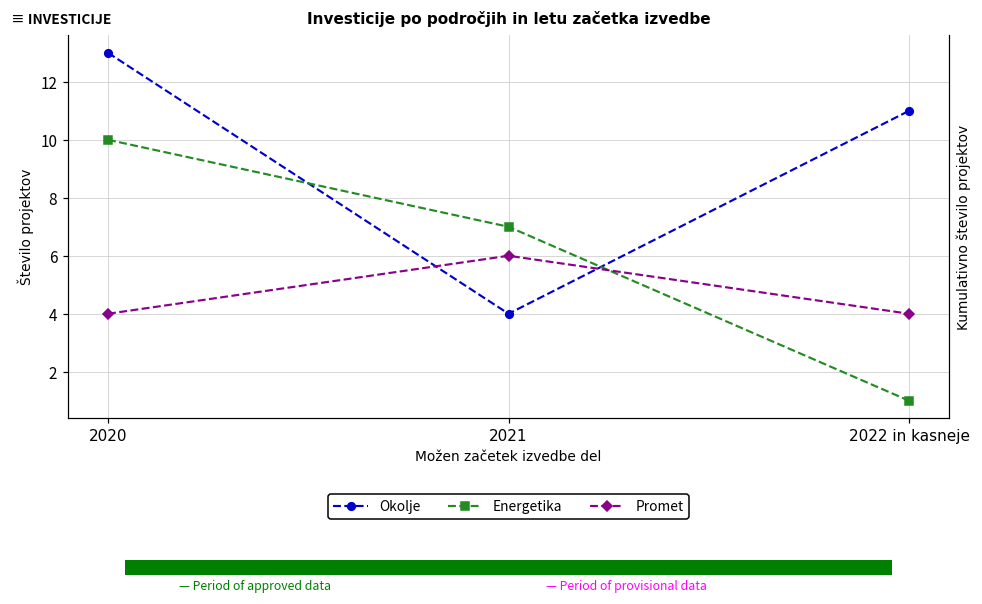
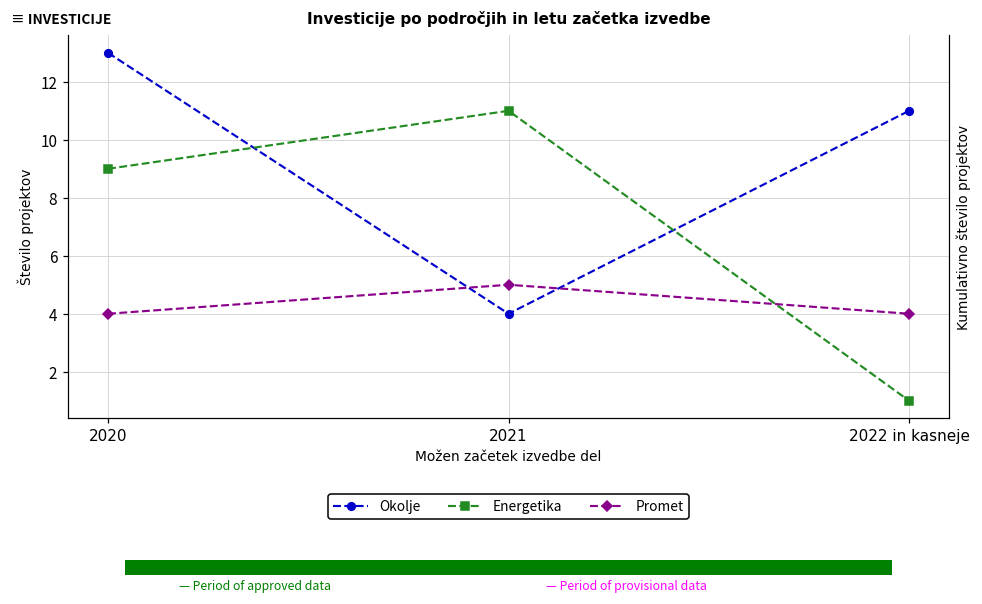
  {
    "Investicije po področjih in letu začetka izvedbe": {
      "Okolje": {
        "2020": 13,
        "2021": 4,
        "2022 in kasneje": 11
      },
      "Energetika": {
-       "2020": 10,
-       "2021": 7,
+       "2020": 9,
+       "2021": 11,
        "2022 in kasneje": 1
      },
      "Promet": {
        "2020": 4,
-       "2021": 6,
+       "2021": 5,
        "2022 in kasneje": 4
      }
    }
  }
